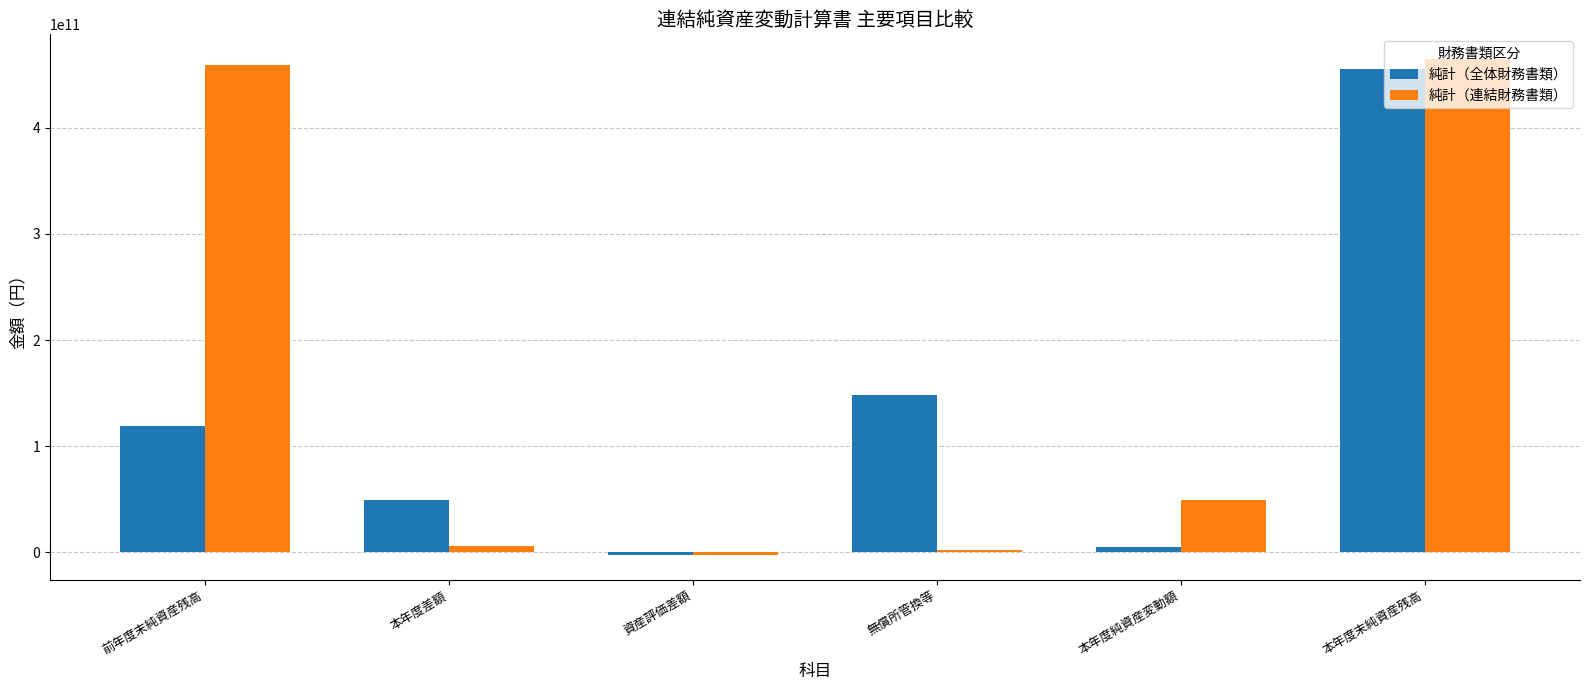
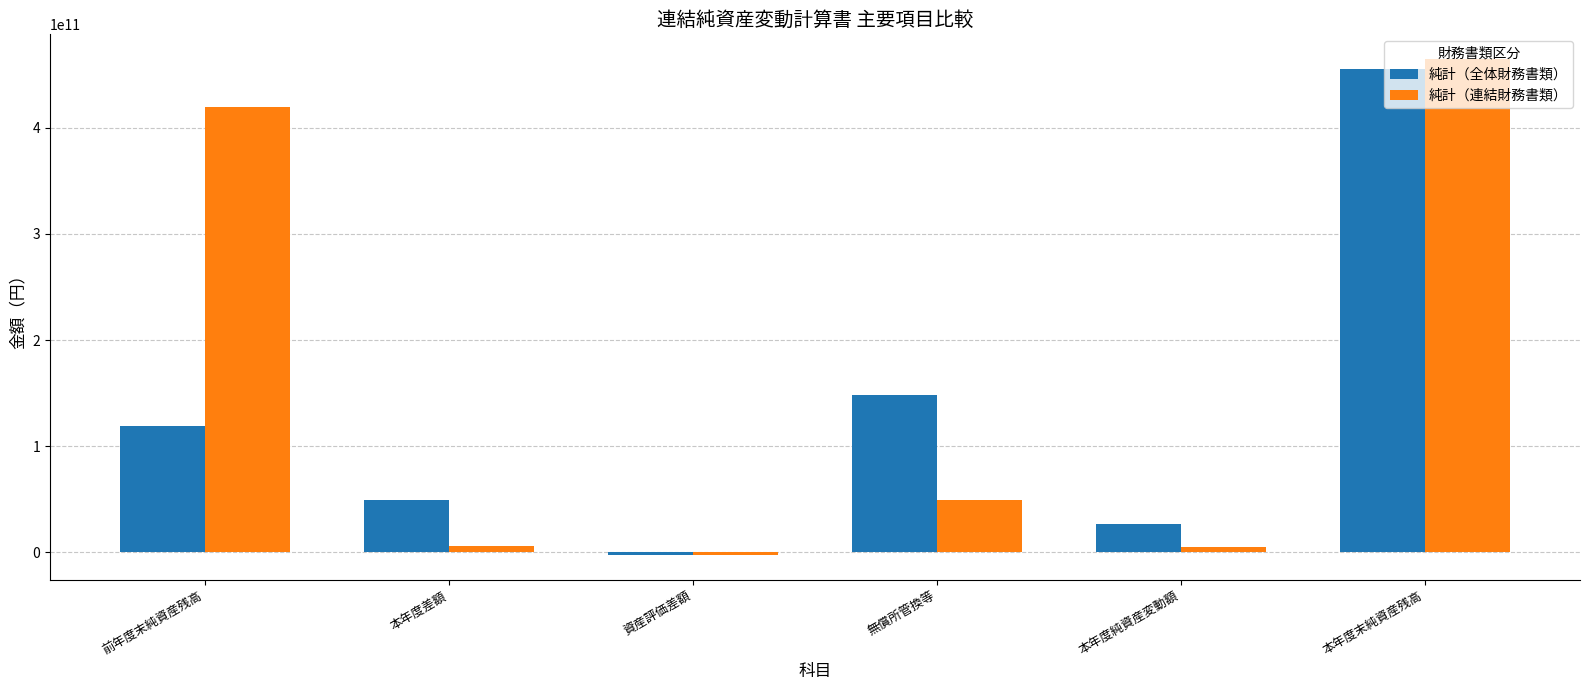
  {
    "純計（全体財務書類）": {
      "前年度末純資産残高": 119000000000,
      "本年度差額": 50000000000,
      "資産評価差額": -3000000000,
      "無償所管換等": 148000000000,
-     "本年度純資産変動額": 5000000000,
+     "本年度純資産変動額": 26000000000,
      "本年度末純資産残高": 456000000000
    },
    "純計（連結財務書類）": {
-     "前年度末純資産残高": 460000000000,
+     "前年度末純資産残高": 420000000000,
      "本年度差額": 6000000000,
      "資産評価差額": -3000000000,
-     "無償所管換等": 2000000000,
-     "本年度純資産変動額": 50000000000
+     "無償所管換等": 50000000000,
+     "本年度純資産変動額": 5000000000
    }
  }
